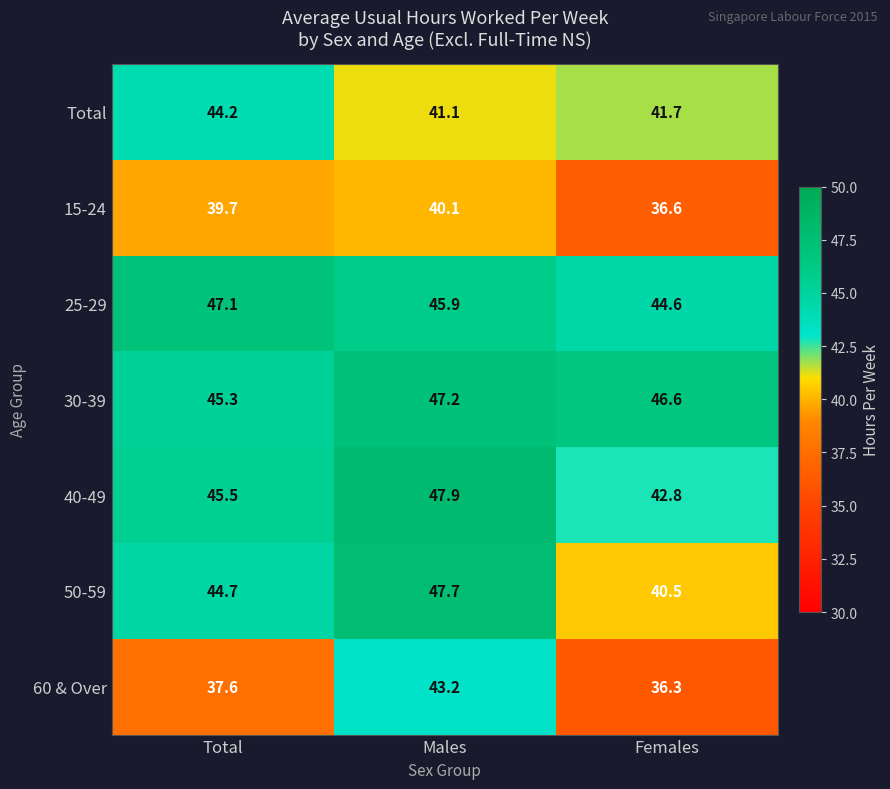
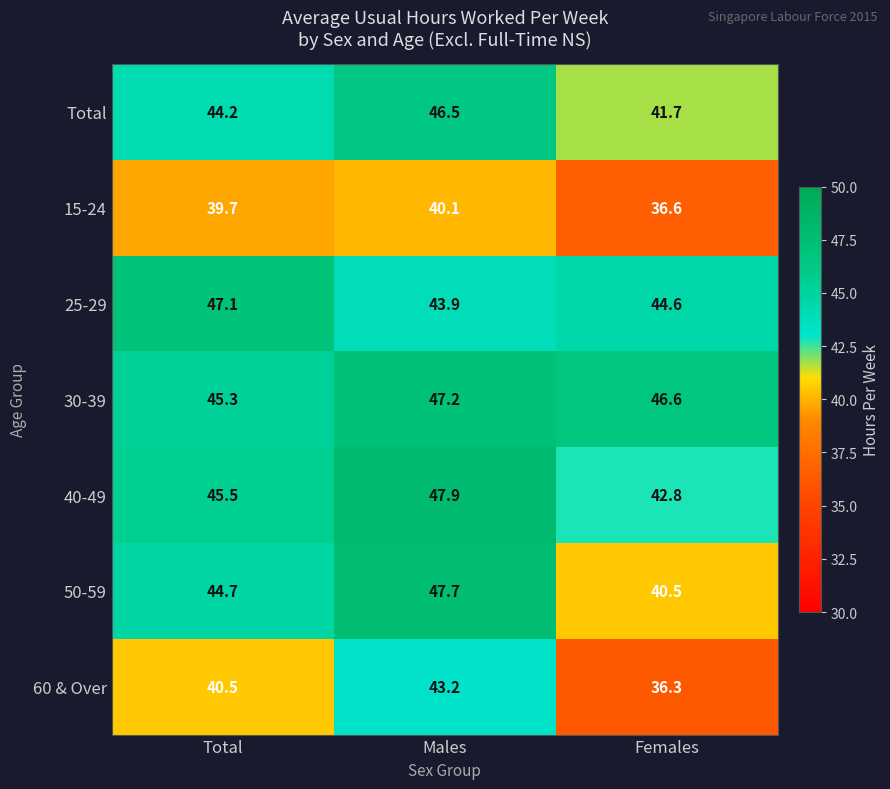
  {
    "Total": {
      "Total": 44.2,
-     "Males": 41.1,
+     "Males": 46.5,
      "Females": 41.7
    },
    "15-24": {
      "Total": 39.7,
      "Males": 40.1,
      "Females": 36.6
    },
    "25-29": {
      "Total": 47.1,
-     "Males": 45.9,
+     "Males": 43.9,
      "Females": 44.6
    },
    "30-39": {
      "Total": 45.3,
      "Males": 47.2,
      "Females": 46.6
    },
    "40-49": {
      "Total": 45.5,
      "Males": 47.9,
      "Females": 42.8
    },
    "50-59": {
      "Total": 44.7,
      "Males": 47.7,
      "Females": 40.5
    },
    "60 & Over": {
-     "Total": 37.6,
+     "Total": 40.5,
      "Males": 43.2,
      "Females": 36.3
    }
  }
